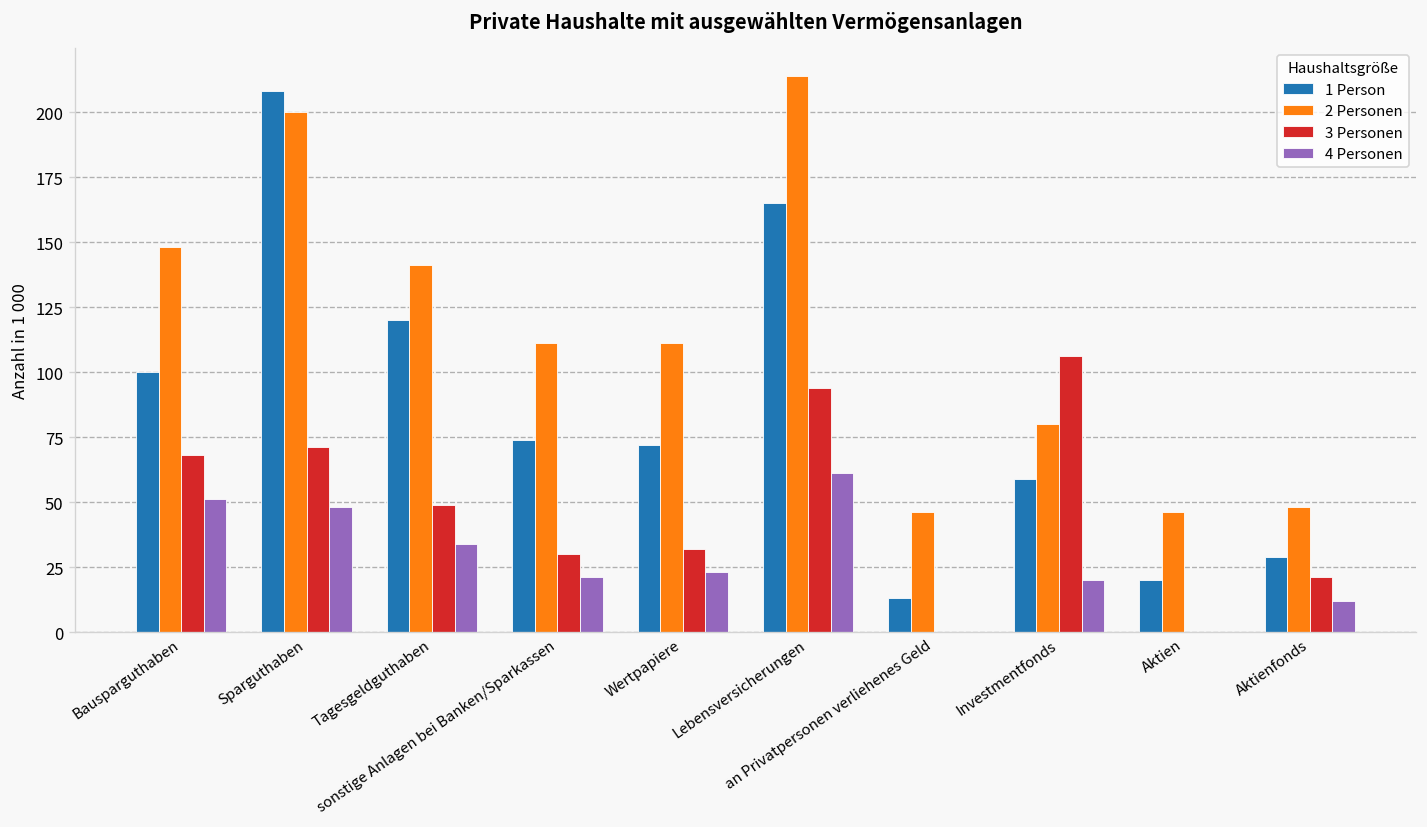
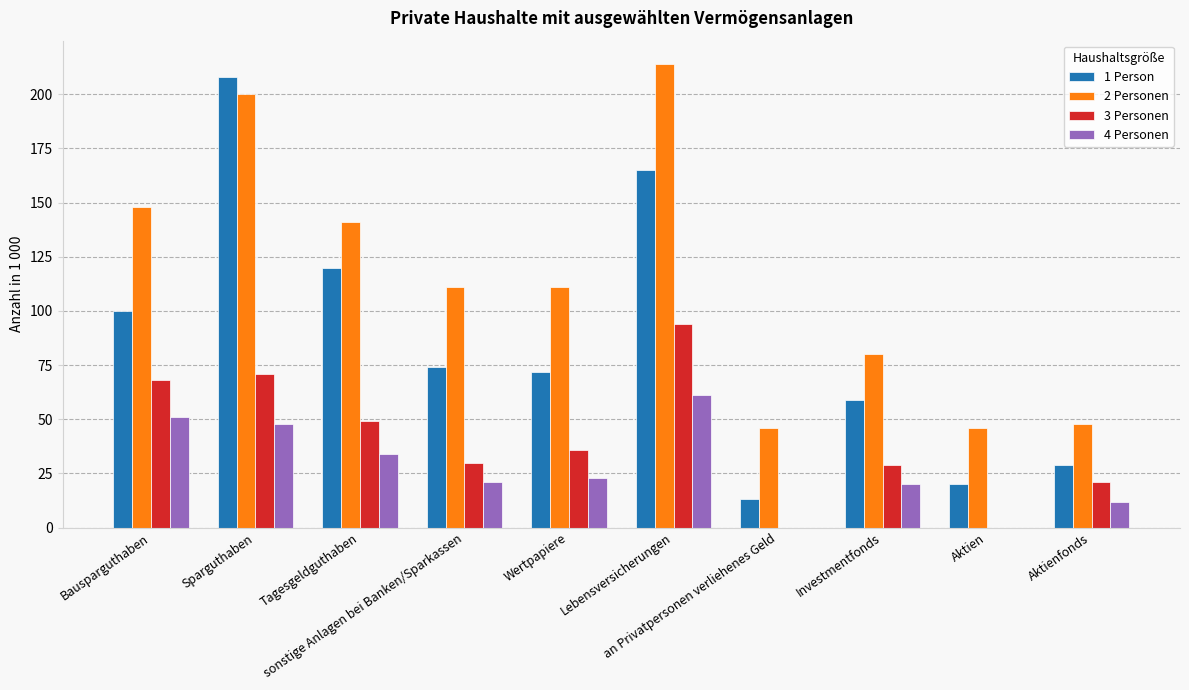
  {
    "1 Person": {
      "Bausparguthaben": 100,
      "Sparguthaben": 208,
      "Tagesgeldguthaben": 120,
      "sonstige Anlagen bei Banken/Sparkassen": 74,
      "Wertpapiere": 72,
      "Lebensversicherungen": 165,
      "an Privatpersonen verliehenes Geld": 13,
      "Investmentfonds": 59,
      "Aktien": 20,
      "Aktienfonds": 29
    },
    "2 Personen": {
      "Bausparguthaben": 148,
      "Sparguthaben": 200,
      "Tagesgeldguthaben": 141,
      "sonstige Anlagen bei Banken/Sparkassen": 111,
      "Wertpapiere": 111,
      "Lebensversicherungen": 214,
      "an Privatpersonen verliehenes Geld": 46,
      "Investmentfonds": 80,
      "Aktien": 46,
      "Aktienfonds": 48
    },
    "3 Personen": {
      "Bausparguthaben": 68,
      "Sparguthaben": 71,
      "Tagesgeldguthaben": 49,
      "sonstige Anlagen bei Banken/Sparkassen": 30,
-     "Wertpapiere": 32,
+     "Wertpapiere": 36,
      "Lebensversicherungen": 94,
      "an Privatpersonen verliehenes Geld": 0,
-     "Investmentfonds": 106,
+     "Investmentfonds": 29,
      "Aktien": 0,
      "Aktienfonds": 21
    },
    "4 Personen": {
      "Bausparguthaben": 51,
      "Sparguthaben": 48,
      "Tagesgeldguthaben": 34,
      "sonstige Anlagen bei Banken/Sparkassen": 21,
      "Wertpapiere": 23,
      "Lebensversicherungen": 61,
      "an Privatpersonen verliehenes Geld": 0,
      "Investmentfonds": 20,
      "Aktien": 0,
      "Aktienfonds": 12
    }
  }
